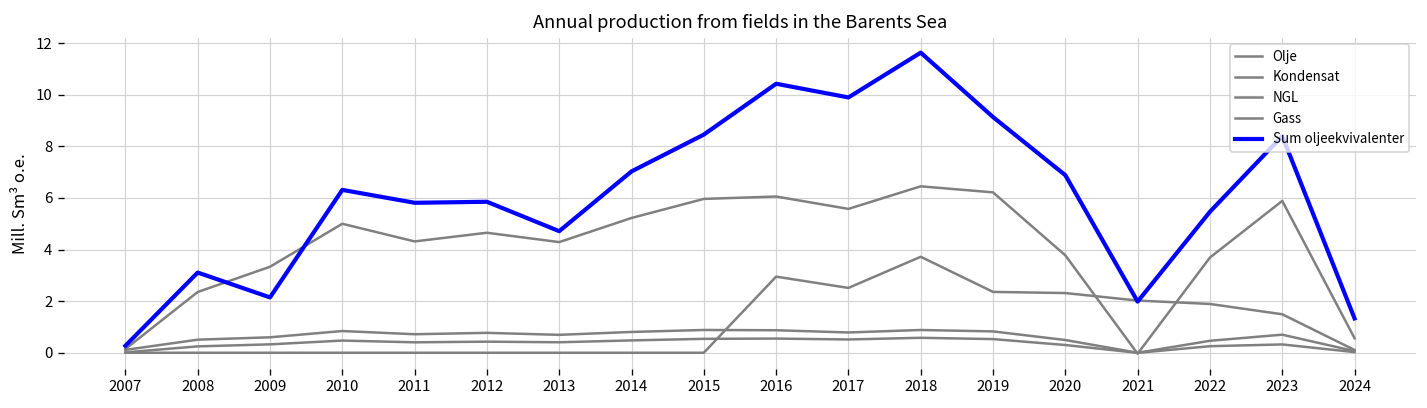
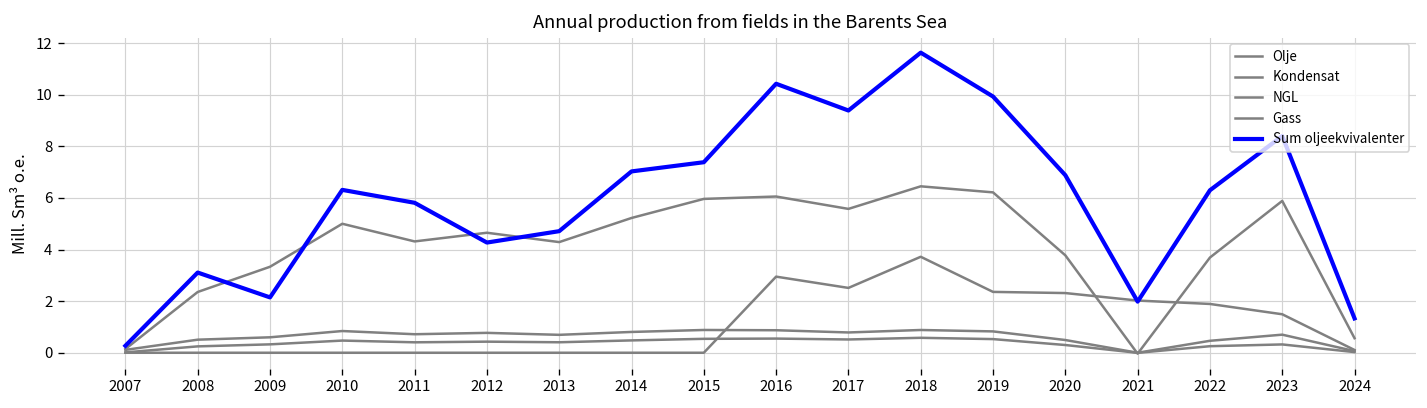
  {
    "Sum oljeekvivalenter": {
      "2007": 0.3,
      "2008": 3.1,
      "2009": 2.1,
      "2010": 6.3,
      "2011": 5.8,
-     "2012": 5.9,
+     "2012": 4.3,
      "2013": 4.7,
      "2014": 7.0,
-     "2015": 8.5,
+     "2015": 7.4,
      "2016": 10.4,
-     "2017": 9.9,
+     "2017": 9.4,
      "2018": 11.6,
-     "2019": 9.1,
+     "2019": 9.9,
      "2020": 6.9,
-     "2022": 5.5,
+     "2022": 6.3,
      "2024": 1.3
    }
  }
